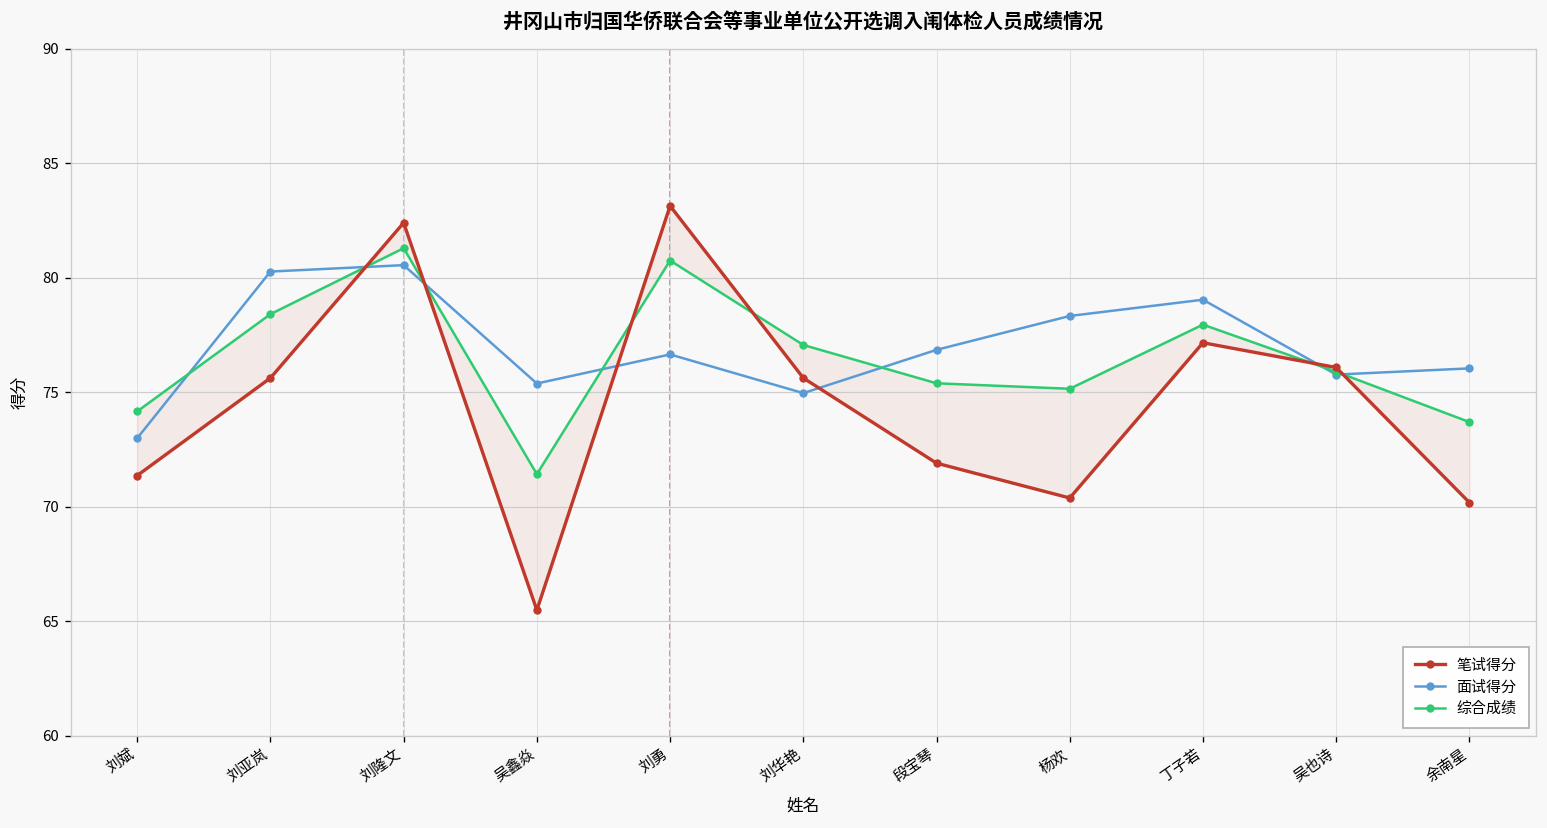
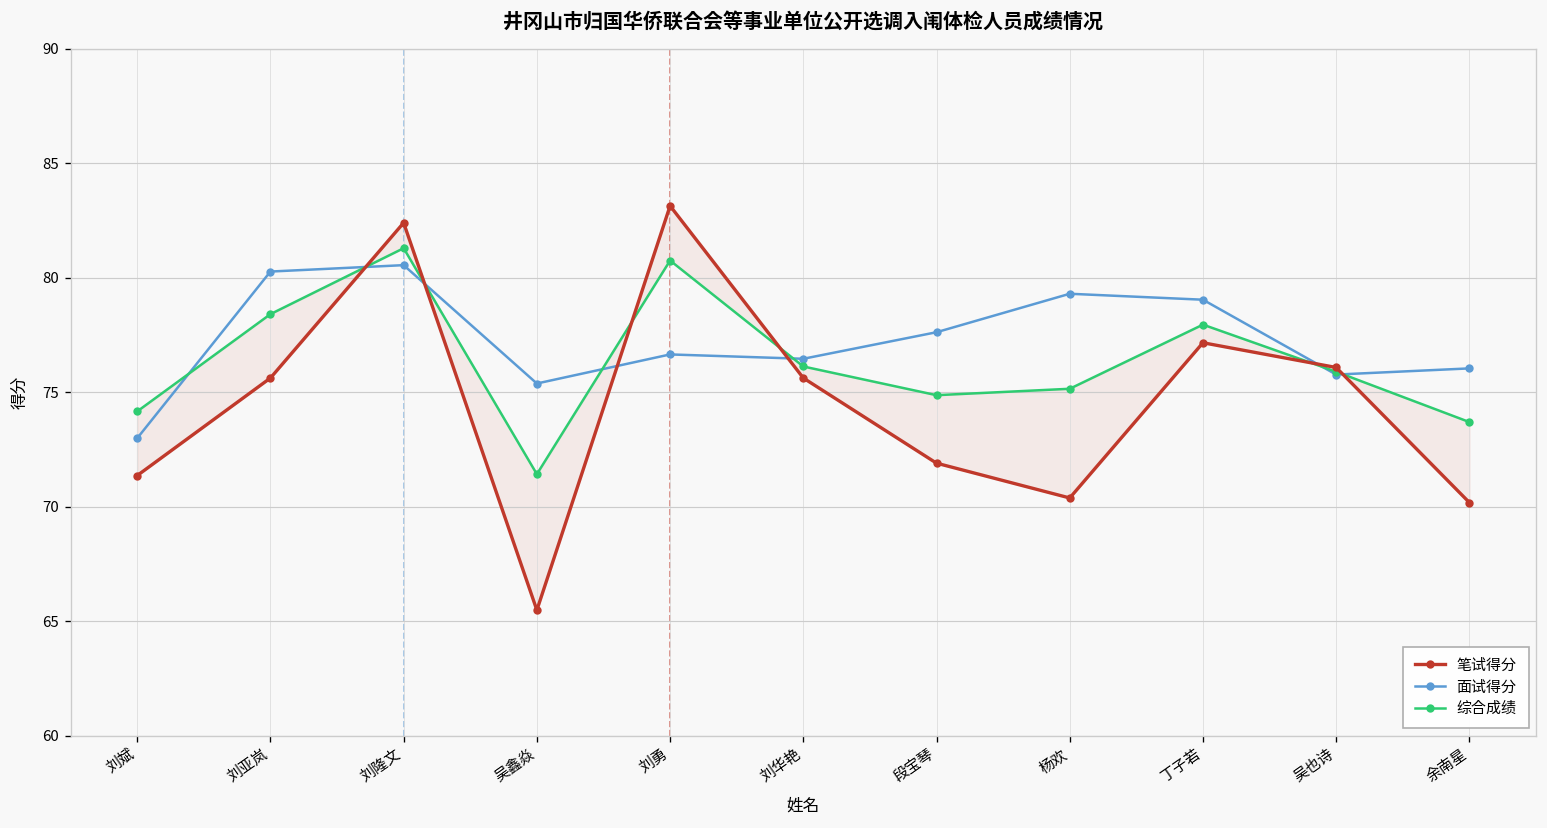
  {
    "面试得分": {
      "刘斌": 73.0,
      "刘亚岚": 80.3,
      "刘隆文": 80.6,
      "吴鑫焱": 75.4,
      "刘勇": 76.7,
-     "刘华艳": 75.0,
-     "段宝琴": 76.9,
-     "杨欢": 78.3,
+     "刘华艳": 76.5,
+     "段宝琴": 77.6,
+     "杨欢": 79.3,
      "丁子若": 79.0,
      "余南星": 76.0
    },
    "综合成绩": {
      "刘隆文": 81.3,
      "刘勇": 80.8,
-     "刘华艳": 77.1,
-     "段宝琴": 75.4
+     "刘华艳": 76.1,
+     "段宝琴": 74.9
    }
  }
